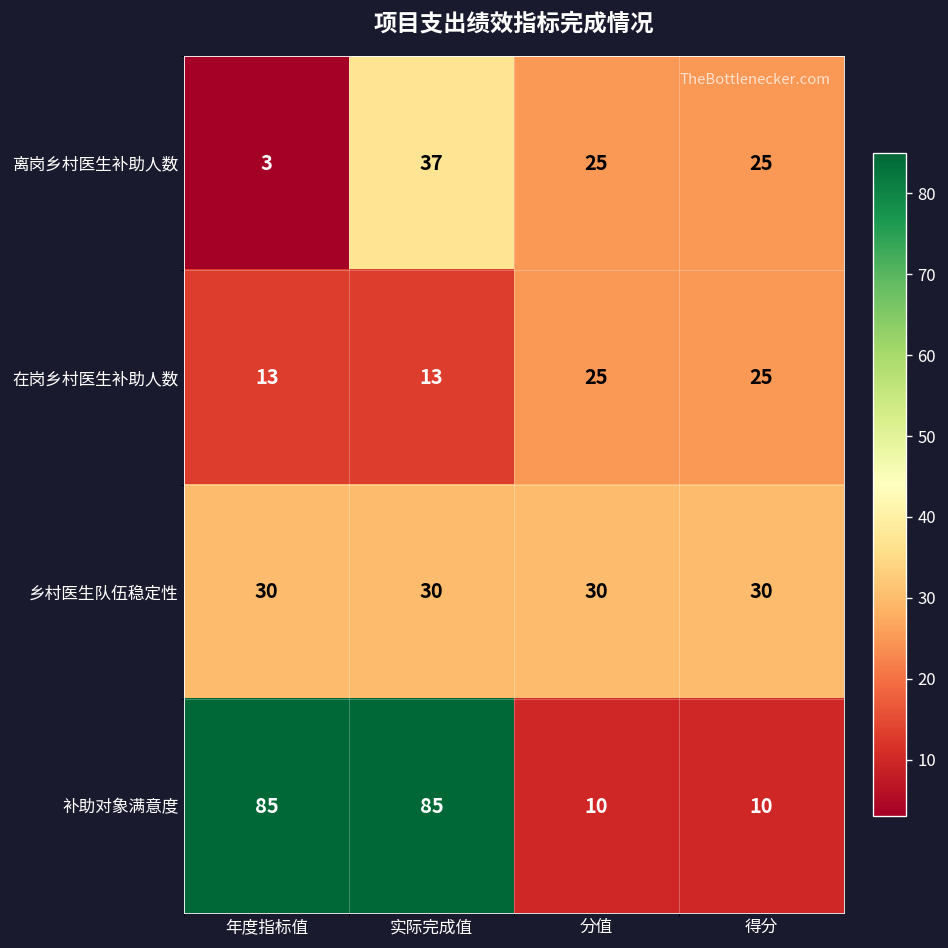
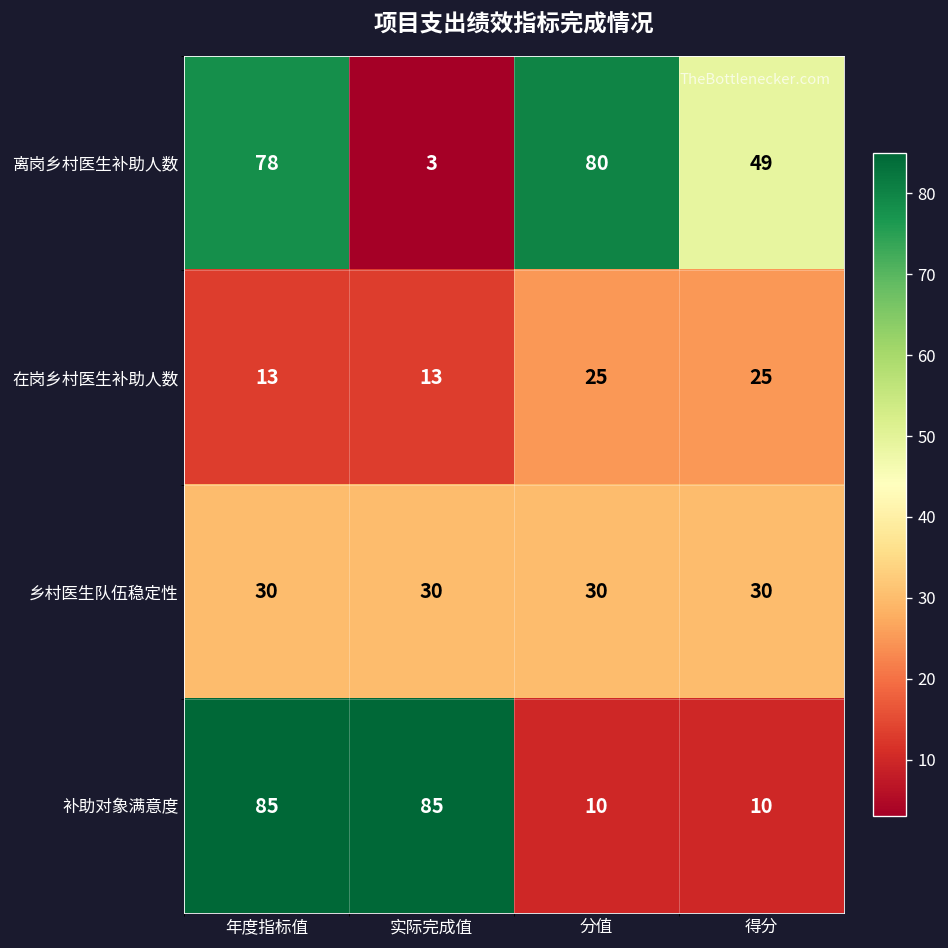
  {
    "离岗乡村医生补助人数": {
-     "年度指标值": 3,
-     "实际完成值": 37,
-     "分值": 25,
-     "得分": 25
+     "年度指标值": 78,
+     "实际完成值": 3,
+     "分值": 80,
+     "得分": 49
    },
    "在岗乡村医生补助人数": {
      "年度指标值": 13,
      "实际完成值": 13,
      "分值": 25,
      "得分": 25
    },
    "乡村医生队伍稳定性": {
      "年度指标值": 30,
      "实际完成值": 30,
      "分值": 30,
      "得分": 30
    },
    "补助对象满意度": {
      "年度指标值": 85,
      "实际完成值": 85,
      "分值": 10,
      "得分": 10
    }
  }
